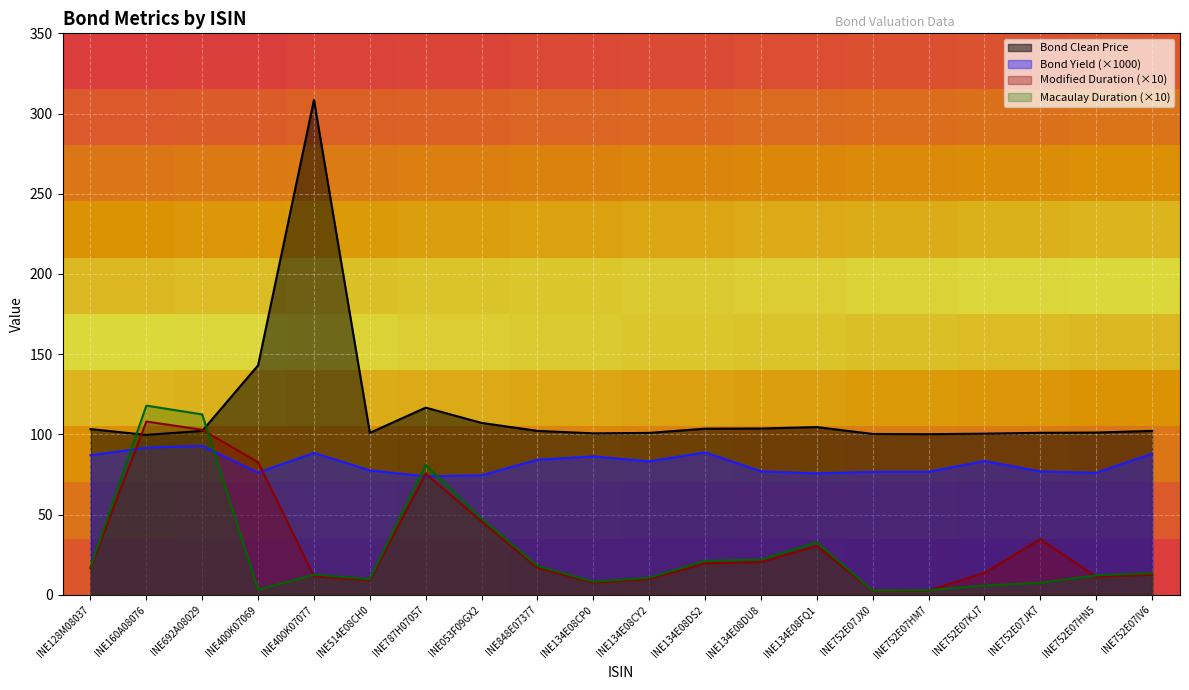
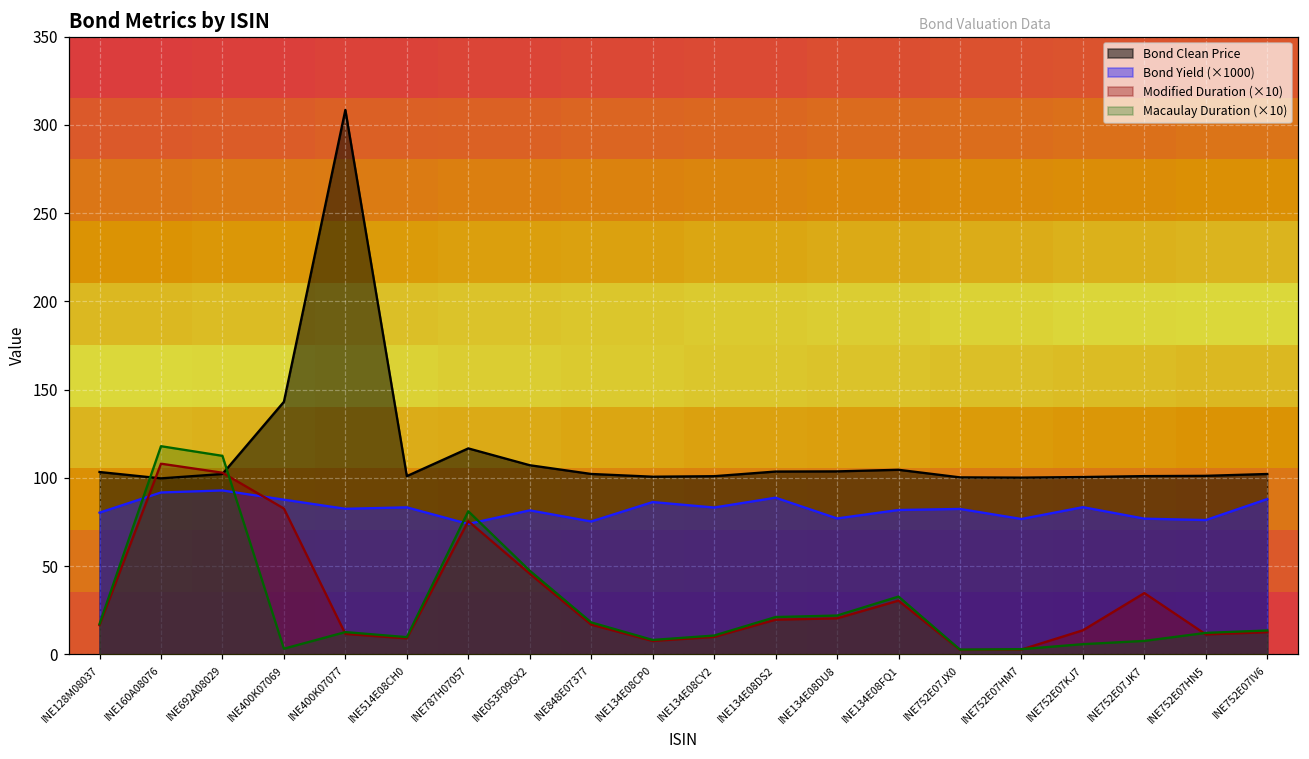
  {
    "Bond Yield (×1000)": {
-     "INE128M08037": 87,
+     "INE128M08037": 80,
      "INE160A08076": 92,
      "INE692A08029": 93,
-     "INE400K07069": 76,
-     "INE400K07077": 88,
-     "INE514E08CH0": 78,
+     "INE400K07069": 88,
+     "INE400K07077": 82,
+     "INE514E08CH0": 83,
      "INE787H07057": 74,
-     "INE053F09GX2": 75,
-     "INE848E07377": 84,
+     "INE053F09GX2": 82,
+     "INE848E07377": 75,
      "INE134E08CP0": 86,
      "INE134E08CY2": 83,
      "INE134E08DS2": 89,
      "INE134E08DU8": 77,
-     "INE134E08FQ1": 76,
-     "INE752E07JX0": 77,
+     "INE134E08FQ1": 82,
+     "INE752E07JX0": 82,
      "INE752E07HM7": 77,
      "INE752E07KJ7": 83,
      "INE752E07JK7": 77,
      "INE752E07HN5": 76,
      "INE752E07IV6": 88
    },
    "Modified Duration (×10)": {
      "INE160A08076": 108,
      "INE400K07069": 83,
      "INE787H07057": 76,
      "INE053F09GX2": 46,
      "INE134E08FQ1": 30,
      "INE752E07KJ7": 14,
      "INE752E07JK7": 35
    }
  }
